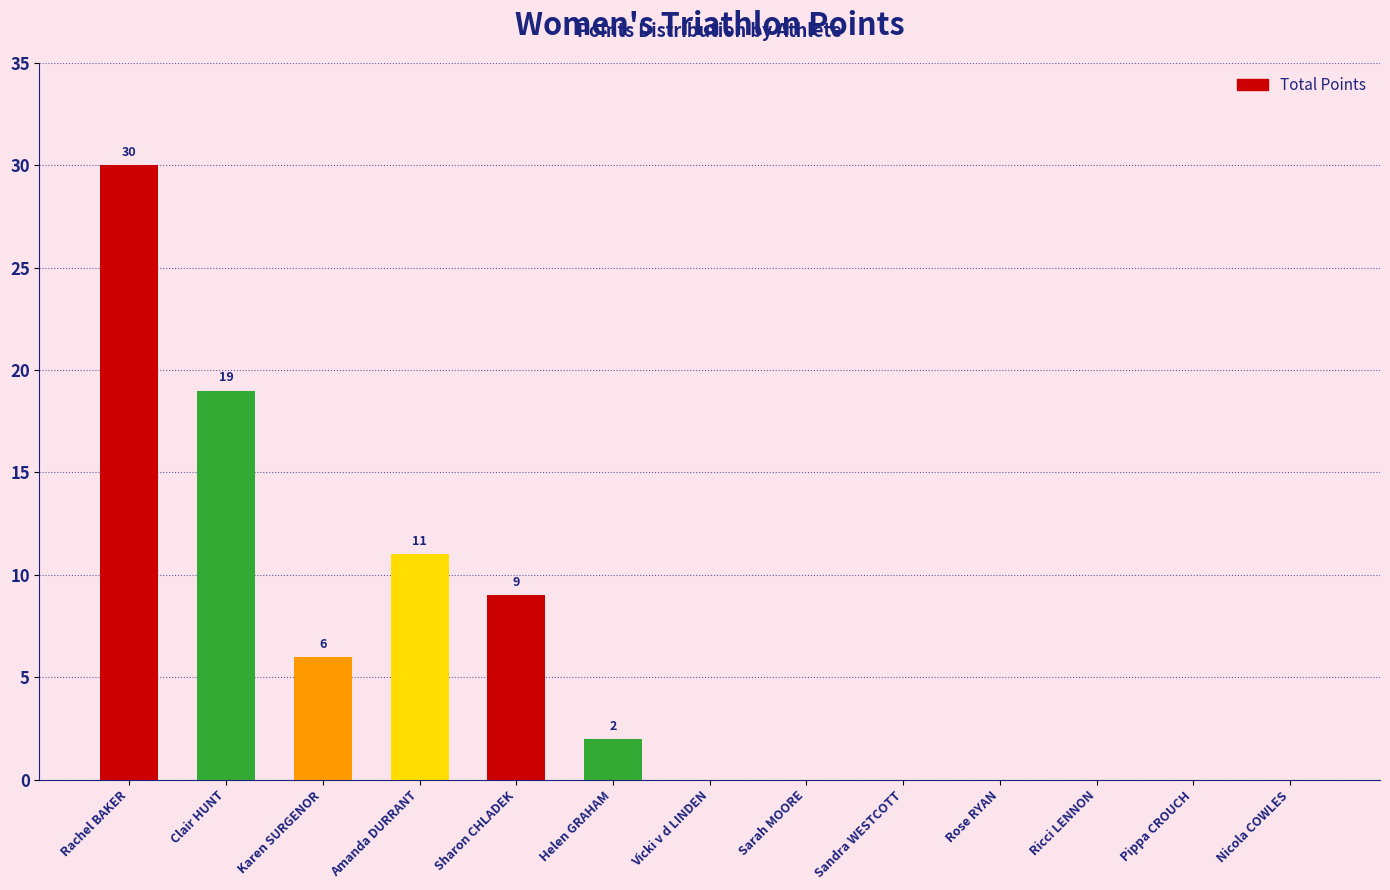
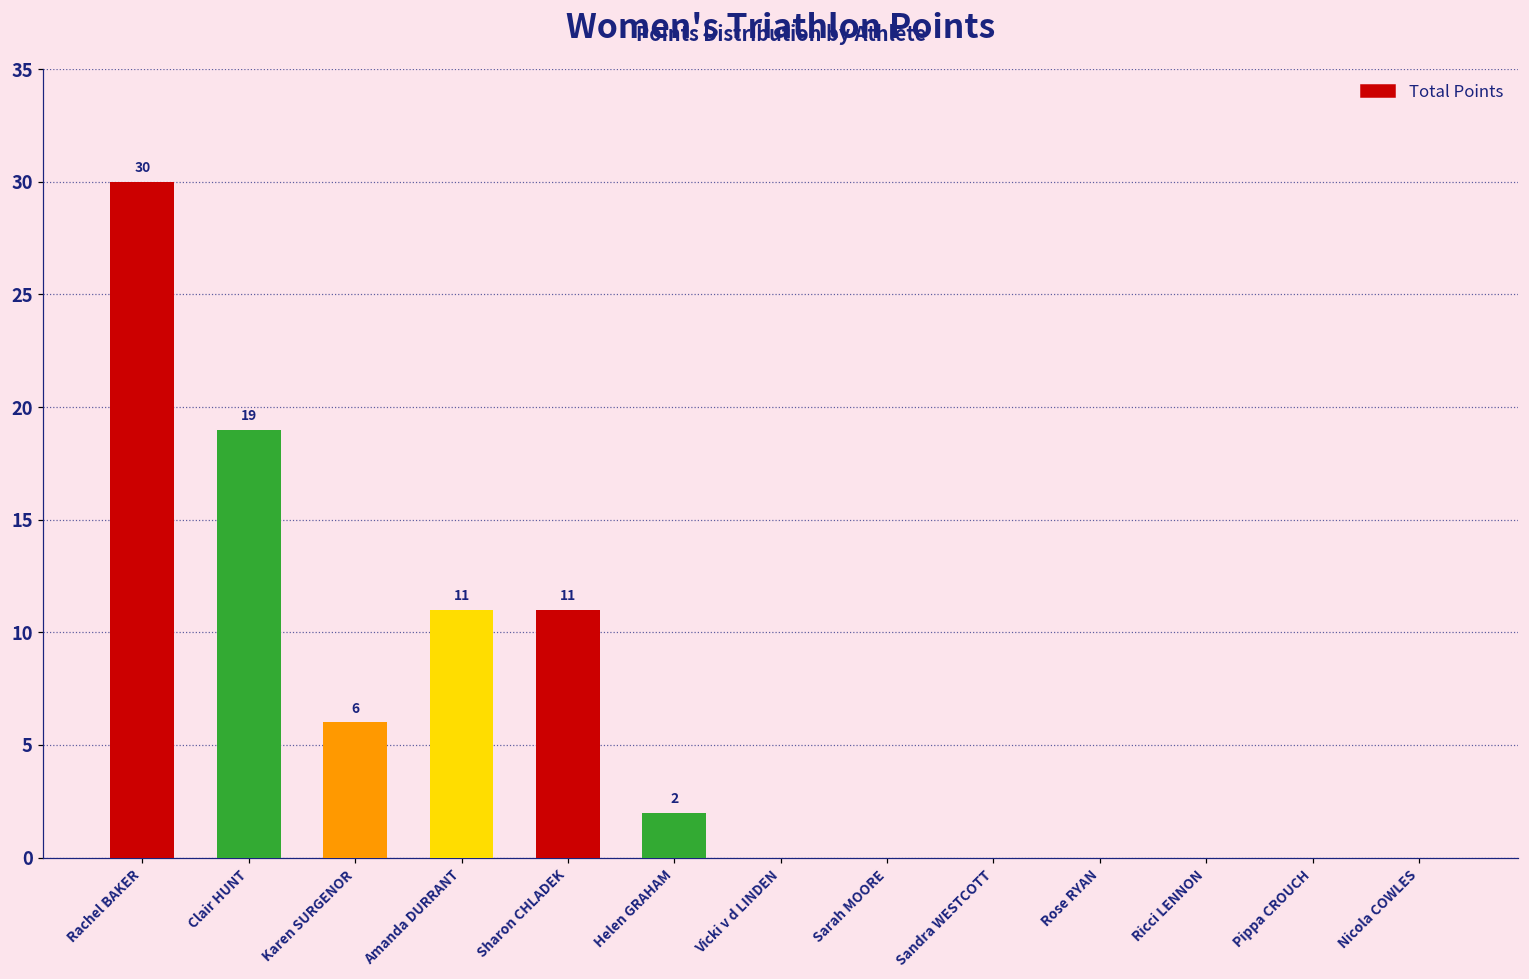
  {
    "Rachel BAKER": 30,
    "Clair HUNT": 19,
    "Karen SURGENOR": 6,
    "Amanda DURRANT": 11,
-   "Sharon CHLADEK": 9,
+   "Sharon CHLADEK": 11,
    "Helen GRAHAM": 2
  }
